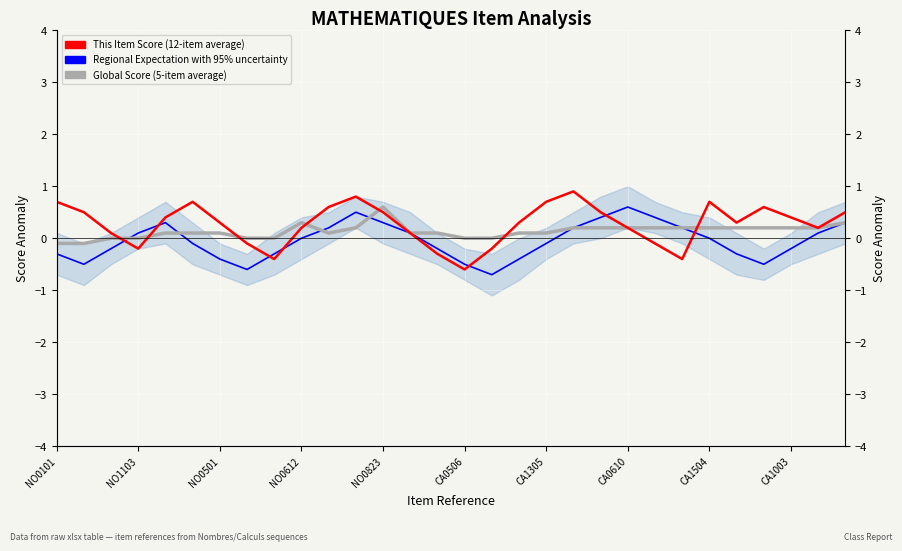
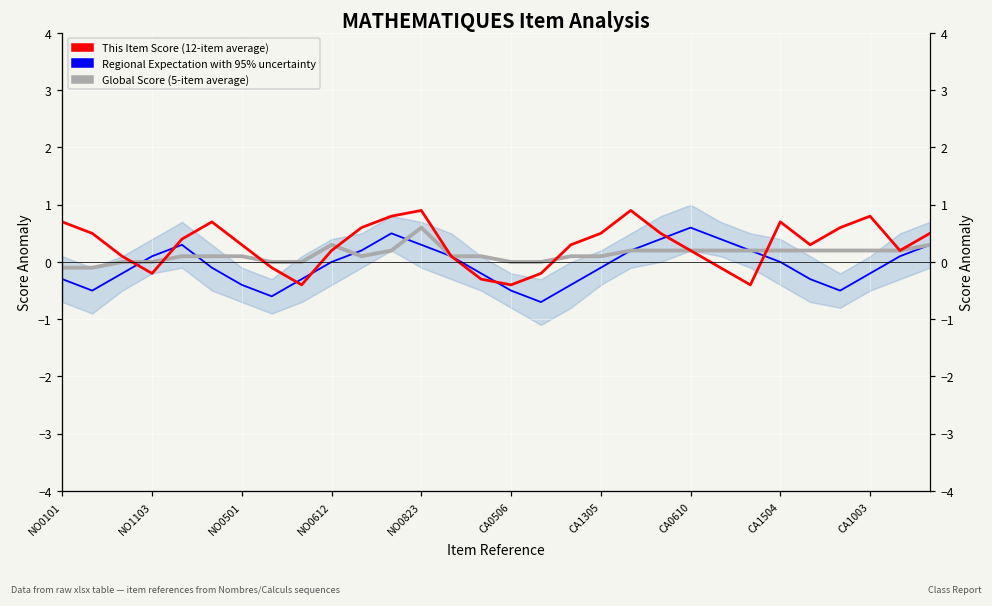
  {
    "Global Score (5-item average)": {
      "NO0101": -0.1,
      "NO1103": 0.0,
      "NO0501": 0.1,
      "NO0612": 0.3,
      "NO0823": 0.6,
      "CA0506": 0.0,
      "CA1305": 0.1,
      "CA1504": 0.2,
      "CA1003": 0.2
    },
    "This Item Score (12-item average)": {
      "NO0101": 0.7,
      "NO1103": -0.2,
      "NO0501": 0.3,
      "NO0612": 0.2,
-     "NO0823": 0.5,
-     "CA0506": -0.6,
-     "CA1305": 0.7,
+     "NO0823": 0.9,
+     "CA0506": -0.4,
+     "CA1305": 0.5,
      "CA1504": 0.7,
-     "CA1003": 0.4
+     "CA1003": 0.8
    }
  }
